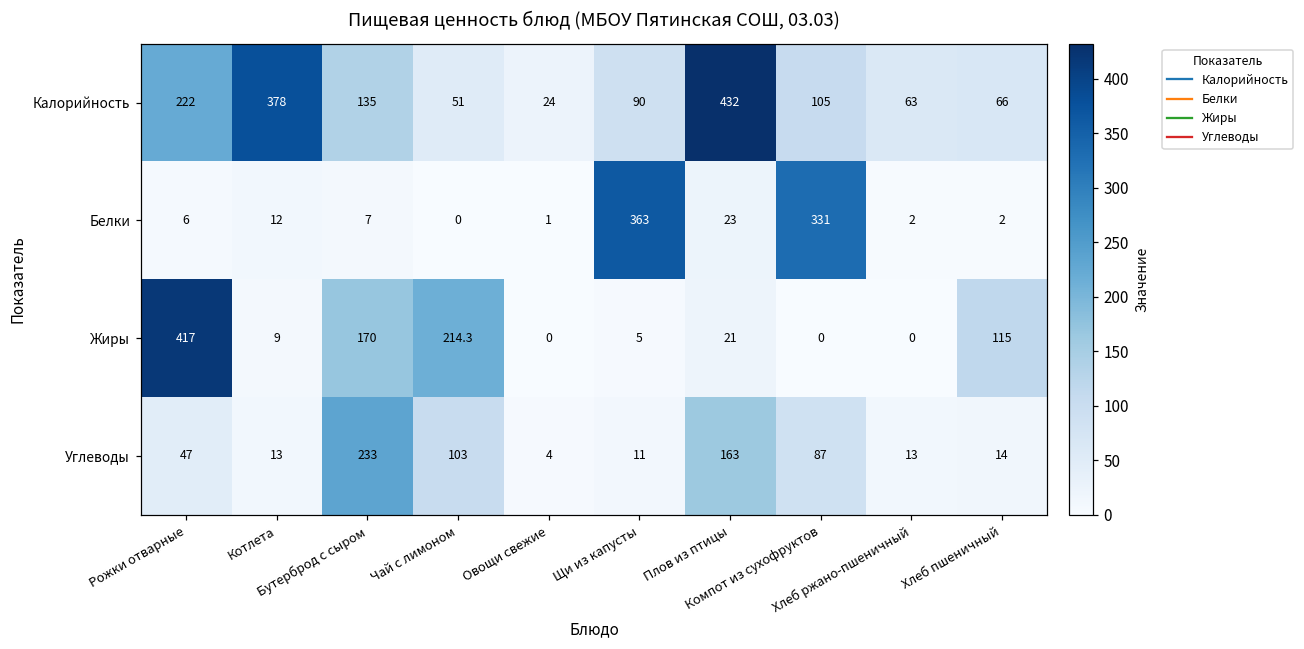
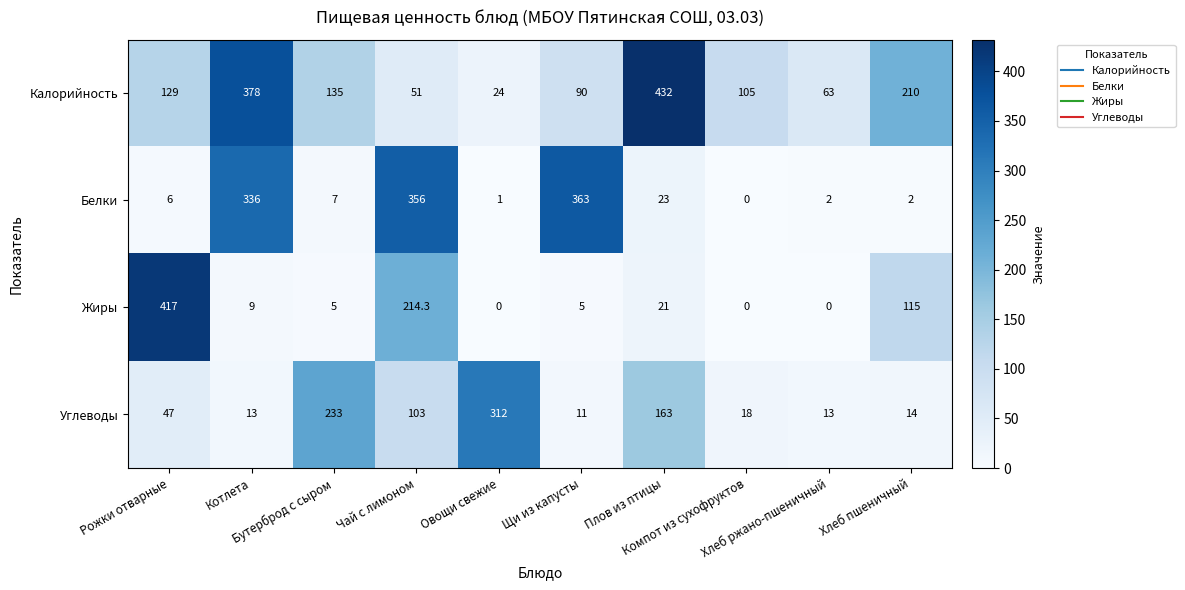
  {
    "Калорийность": {
-     "Рожки отварные": 222,
+     "Рожки отварные": 129,
      "Котлета": 378,
      "Бутерброд с сыром": 135,
      "Чай с лимоном": 51,
      "Овощи свежие": 24,
      "Щи из капусты": 90,
      "Плов из птицы": 432,
      "Компот из сухофруктов": 105,
      "Хлеб ржано-пшеничный": 63,
-     "Хлеб пшеничный": 66
+     "Хлеб пшеничный": 210
    },
    "Белки": {
      "Рожки отварные": 6,
-     "Котлета": 12,
+     "Котлета": 336,
      "Бутерброд с сыром": 7,
-     "Чай с лимоном": 0,
+     "Чай с лимоном": 356,
      "Овощи свежие": 1,
      "Щи из капусты": 363,
      "Плов из птицы": 23,
-     "Компот из сухофруктов": 331,
+     "Компот из сухофруктов": 0,
      "Хлеб ржано-пшеничный": 2,
      "Хлеб пшеничный": 2
    },
    "Жиры": {
      "Рожки отварные": 417,
      "Котлета": 9,
-     "Бутерброд с сыром": 170,
+     "Бутерброд с сыром": 5,
      "Чай с лимоном": 214.3,
      "Овощи свежие": 0,
      "Щи из капусты": 5,
      "Плов из птицы": 21,
      "Компот из сухофруктов": 0,
      "Хлеб ржано-пшеничный": 0,
      "Хлеб пшеничный": 115
    },
    "Углеводы": {
      "Рожки отварные": 47,
      "Котлета": 13,
      "Бутерброд с сыром": 233,
      "Чай с лимоном": 103,
-     "Овощи свежие": 4,
+     "Овощи свежие": 312,
      "Щи из капусты": 11,
      "Плов из птицы": 163,
-     "Компот из сухофруктов": 87,
+     "Компот из сухофруктов": 18,
      "Хлеб ржано-пшеничный": 13,
      "Хлеб пшеничный": 14
    }
  }
